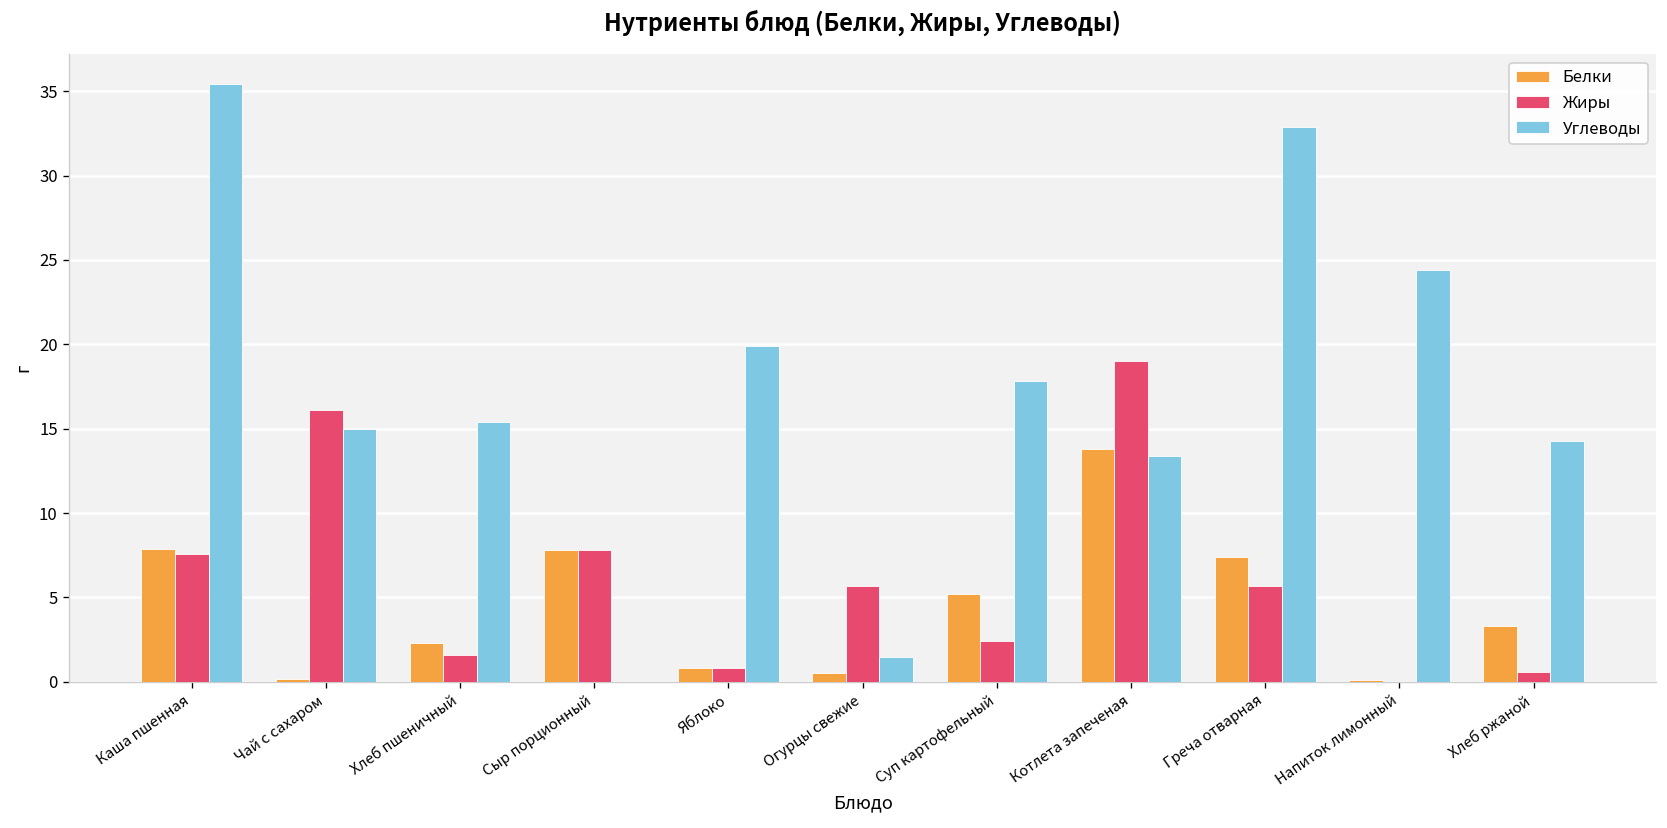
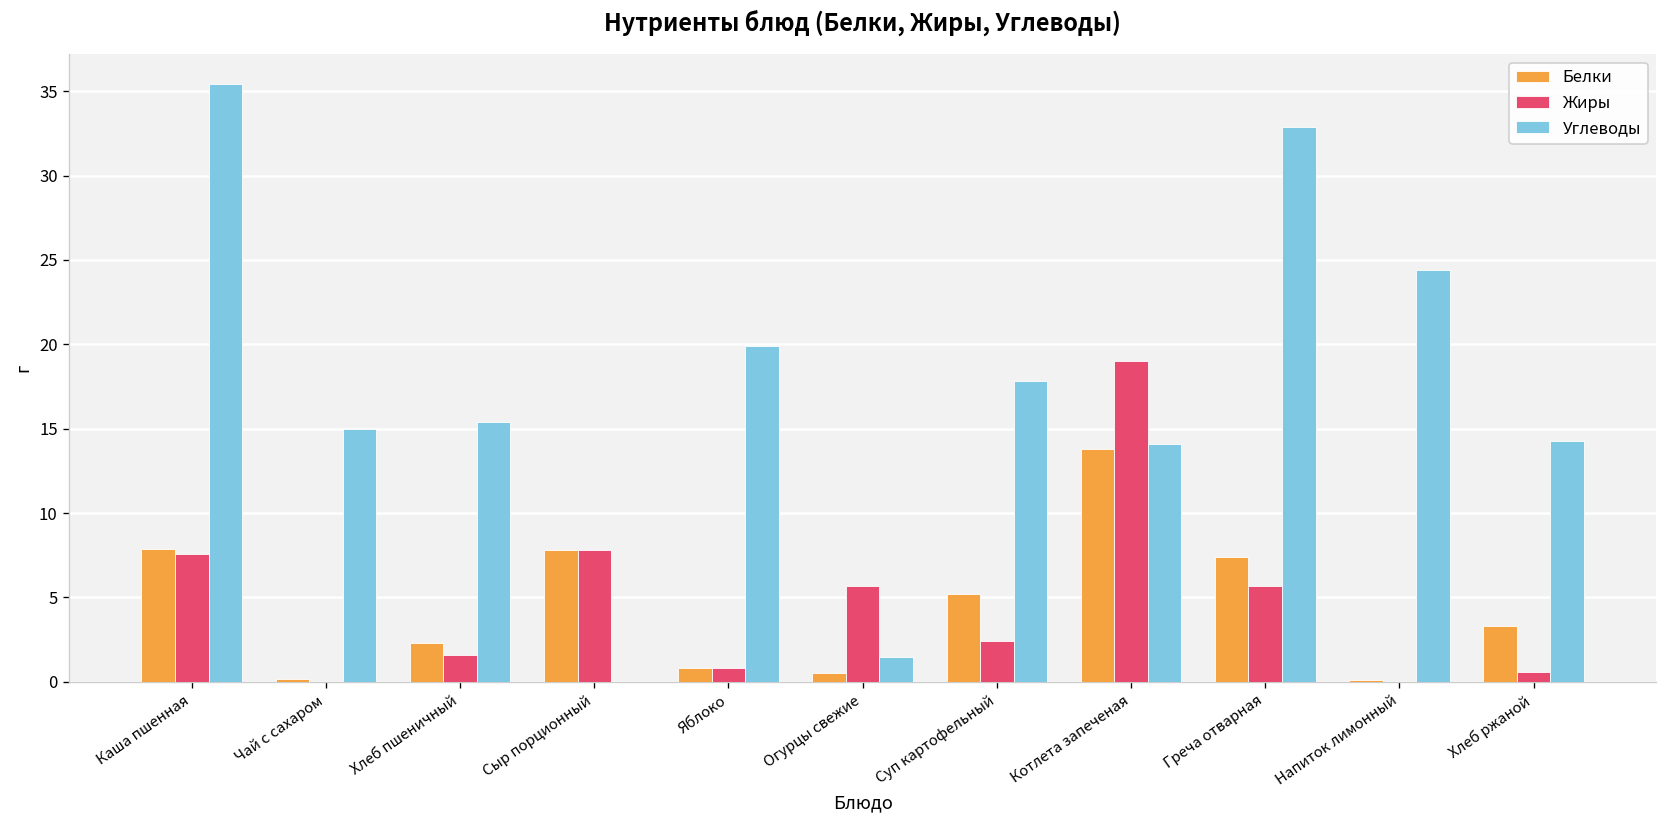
  {
    "Белки": {
      "Каша пшенная": 7.9,
      "Чай с сахаром": 0.2,
      "Хлеб пшеничный": 2.3,
      "Сыр порционный": 7.8,
      "Яблоко": 0.8,
      "Огурцы свежие": 0.5,
      "Суп картофельный": 5.2,
      "Котлета запеченая": 13.8,
      "Греча отварная": 7.4,
      "Хлеб ржаной": 3.3
    },
    "Жиры": {
      "Каша пшенная": 7.6,
-     "Чай с сахаром": 16.1,
+     "Чай с сахаром": 0.0,
      "Хлеб пшеничный": 1.6,
      "Сыр порционный": 7.8,
      "Яблоко": 0.8,
      "Огурцы свежие": 5.7,
      "Суп картофельный": 2.4,
      "Котлета запеченая": 19.0,
      "Греча отварная": 5.7,
      "Напиток лимонный": 0.0,
      "Хлеб ржаной": 0.6
    },
    "Углеводы": {
      "Каша пшенная": 35.4,
      "Чай с сахаром": 15.0,
      "Хлеб пшеничный": 15.4,
      "Сыр порционный": 0.0,
      "Яблоко": 19.9,
      "Огурцы свежие": 1.5,
      "Суп картофельный": 17.8,
-     "Котлета запеченая": 13.4,
+     "Котлета запеченая": 14.1,
      "Греча отварная": 32.9,
      "Напиток лимонный": 24.4,
      "Хлеб ржаной": 14.3
    }
  }
